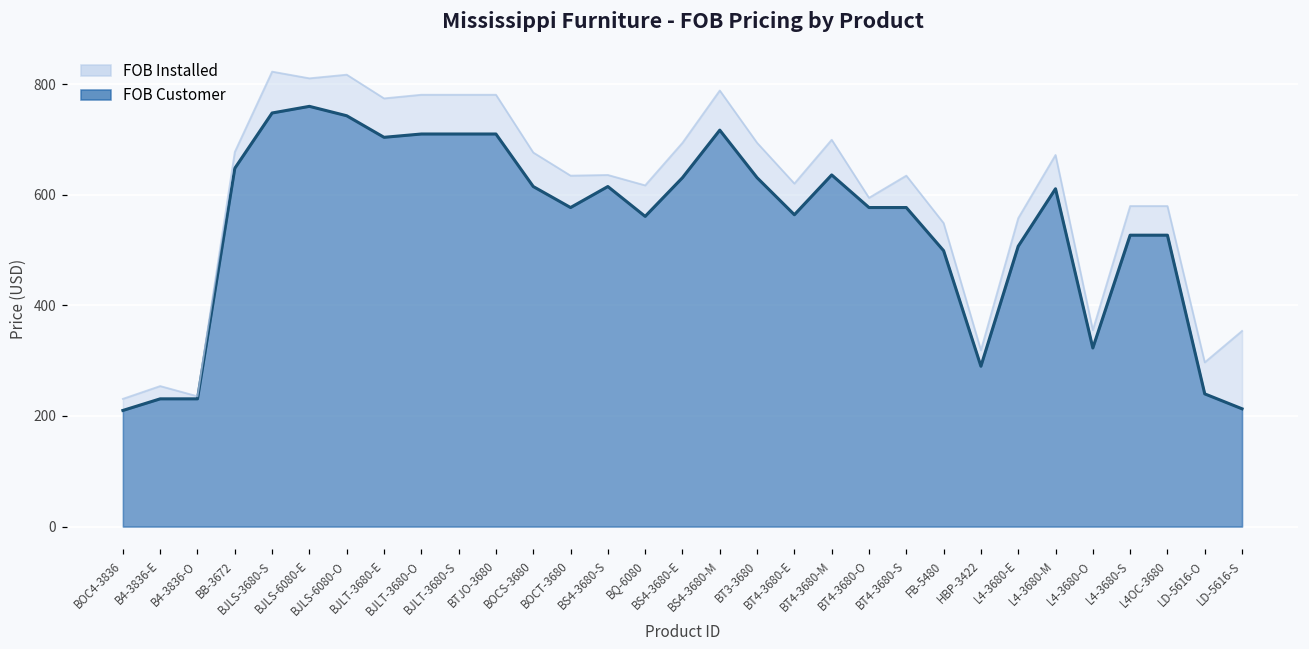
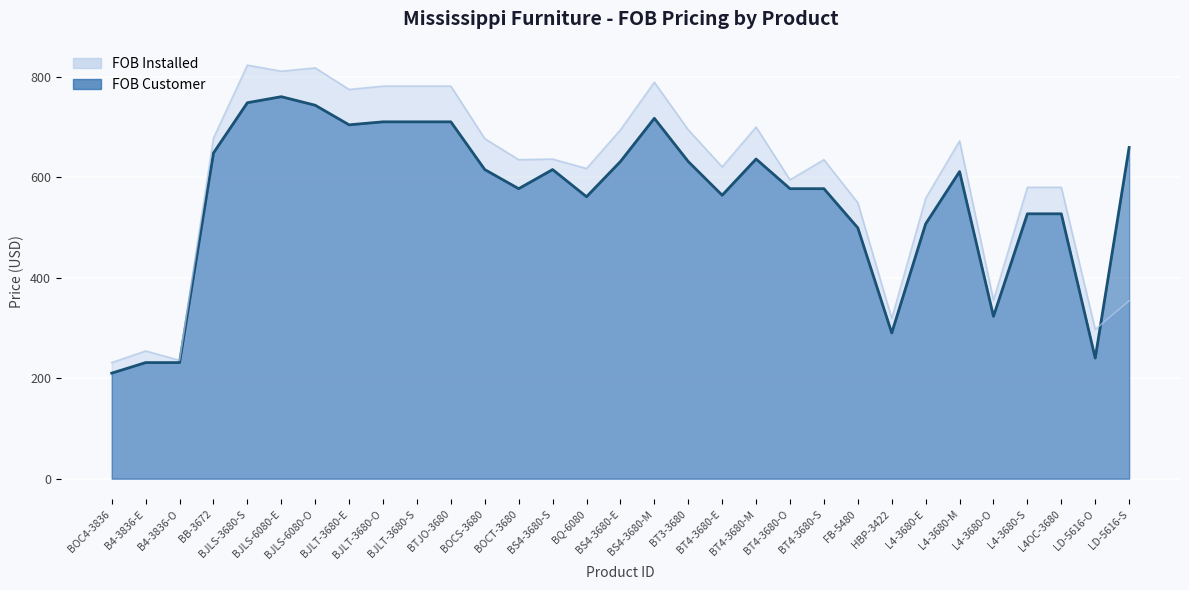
  {
    "FOB Installed": {
      "BOC4-3836": 230,
      "B4-3836-E": 250,
      "BB-3672": 680,
      "BJLS-3680-S": 820,
      "BJLS-6080-E": 810,
      "BJLS-6080-O": 820,
      "BJLT-3680-E": 770,
      "BJLT-3680-O": 780,
      "BJLT-3680-S": 780,
      "BTJO-3680": 780,
      "BOCS-3680": 680,
      "BOCT-3680": 630,
      "BS4-3680-S": 640,
      "BQ-6080": 620,
      "BS4-3680-E": 690,
      "BS4-3680-M": 790,
      "BT3-3680": 690,
      "BT4-3680-E": 620,
      "BT4-3680-M": 700,
      "BT4-3680-O": 590,
      "BT4-3680-S": 630,
      "FB-5480": 550,
      "HBP-3422": 320,
      "L4-3680-E": 560,
      "L4-3680-M": 670,
      "L4-3680-O": 360,
      "L4-3680-S": 580,
      "L4OC-3680": 580,
      "LD-5616-O": 300,
      "LD-5616-S": 350
    },
    "FOB Customer": {
      "BOC4-3836": 210,
      "B4-3836-E": 230,
      "BB-3672": 650,
      "BJLS-3680-S": 750,
      "BJLS-6080-E": 760,
      "BJLS-6080-O": 740,
      "BJLT-3680-E": 700,
      "BJLT-3680-O": 710,
      "BJLT-3680-S": 710,
      "BTJO-3680": 710,
      "BOCS-3680": 620,
      "BOCT-3680": 580,
      "BS4-3680-S": 620,
      "BQ-6080": 560,
      "BS4-3680-E": 630,
      "BS4-3680-M": 720,
      "BT3-3680": 630,
      "BT4-3680-E": 560,
      "BT4-3680-M": 640,
      "BT4-3680-O": 580,
      "BT4-3680-S": 580,
      "FB-5480": 500,
      "HBP-3422": 290,
      "L4-3680-E": 510,
      "L4-3680-M": 610,
      "L4-3680-O": 320,
      "L4-3680-S": 530,
      "L4OC-3680": 530,
      "LD-5616-O": 240,
-     "LD-5616-S": 210
+     "LD-5616-S": 660
    }
  }
